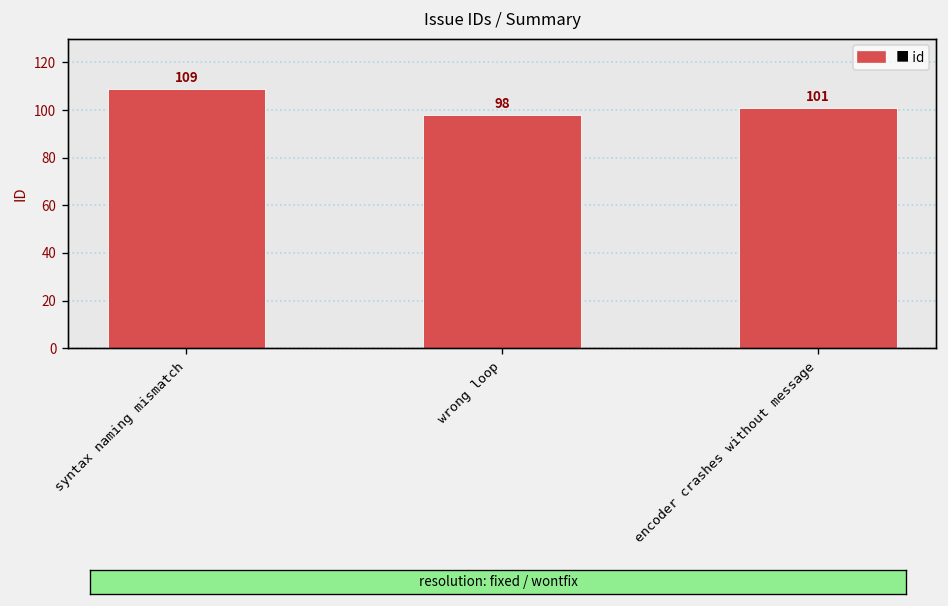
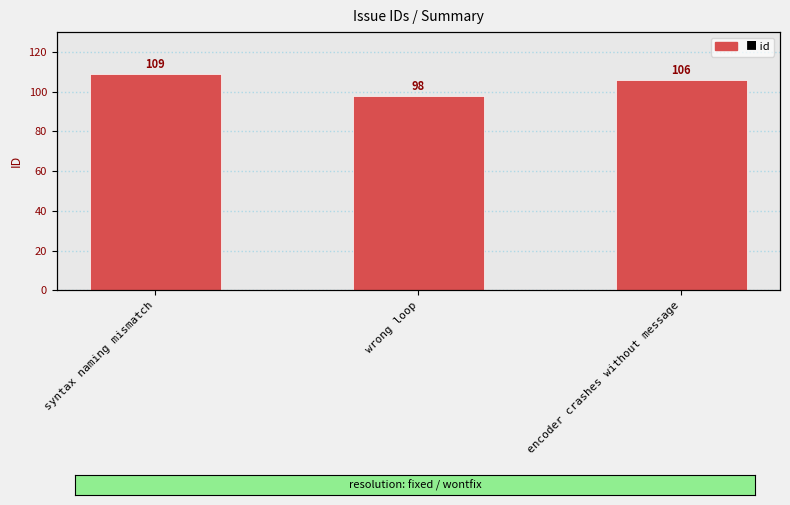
  {
    "syntax naming mismatch": 109,
    "wrong loop": 98,
-   "encoder crashes without message": 101
+   "encoder crashes without message": 106
  }
